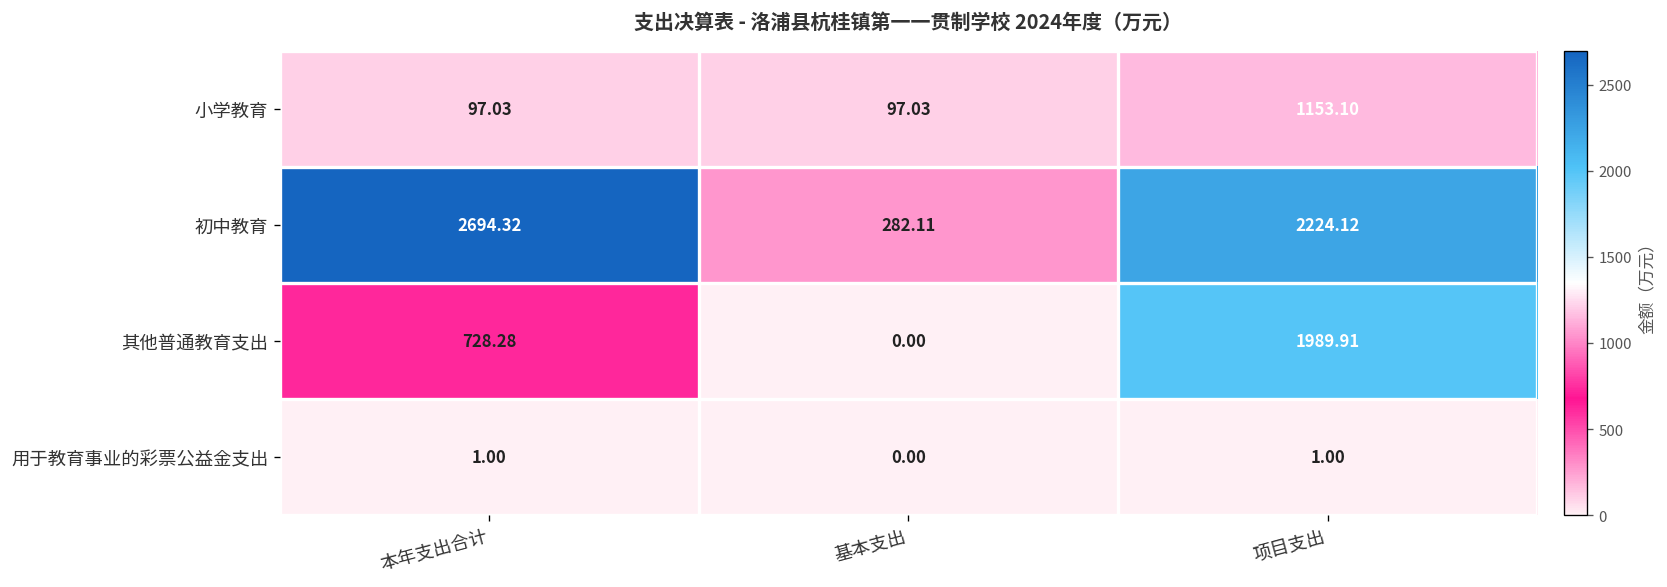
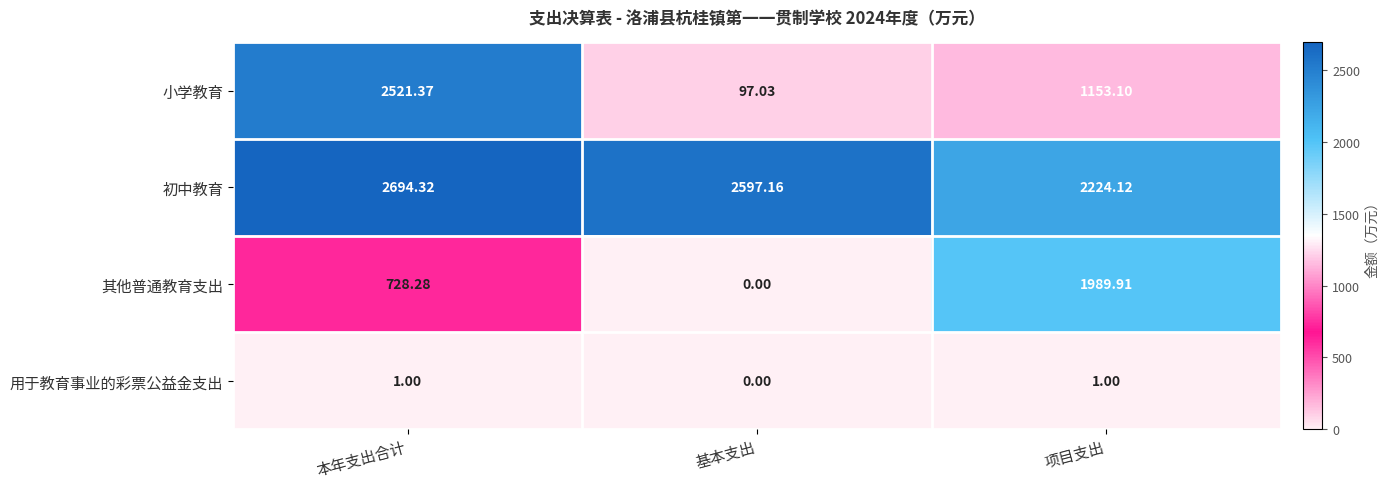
  {
    "小学教育": {
-     "本年支出合计": 97.03,
+     "本年支出合计": 2521.37,
      "基本支出": 97.03,
      "项目支出": 1153.10
    },
    "初中教育": {
      "本年支出合计": 2694.32,
-     "基本支出": 282.11,
+     "基本支出": 2597.16,
      "项目支出": 2224.12
    },
    "其他普通教育支出": {
      "本年支出合计": 728.28,
      "基本支出": 0.00,
      "项目支出": 1989.91
    },
    "用于教育事业的彩票公益金支出": {
      "本年支出合计": 1.00,
      "基本支出": 0.00,
      "项目支出": 1.00
    }
  }
